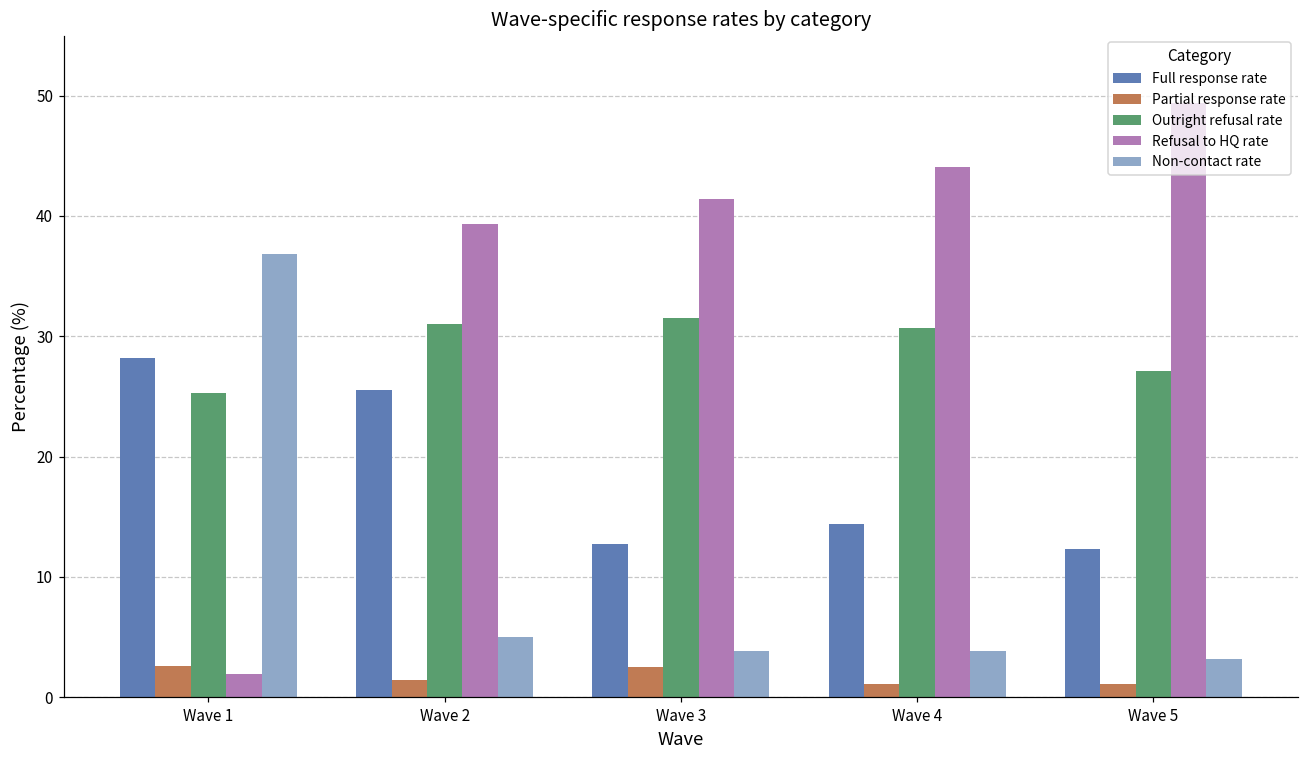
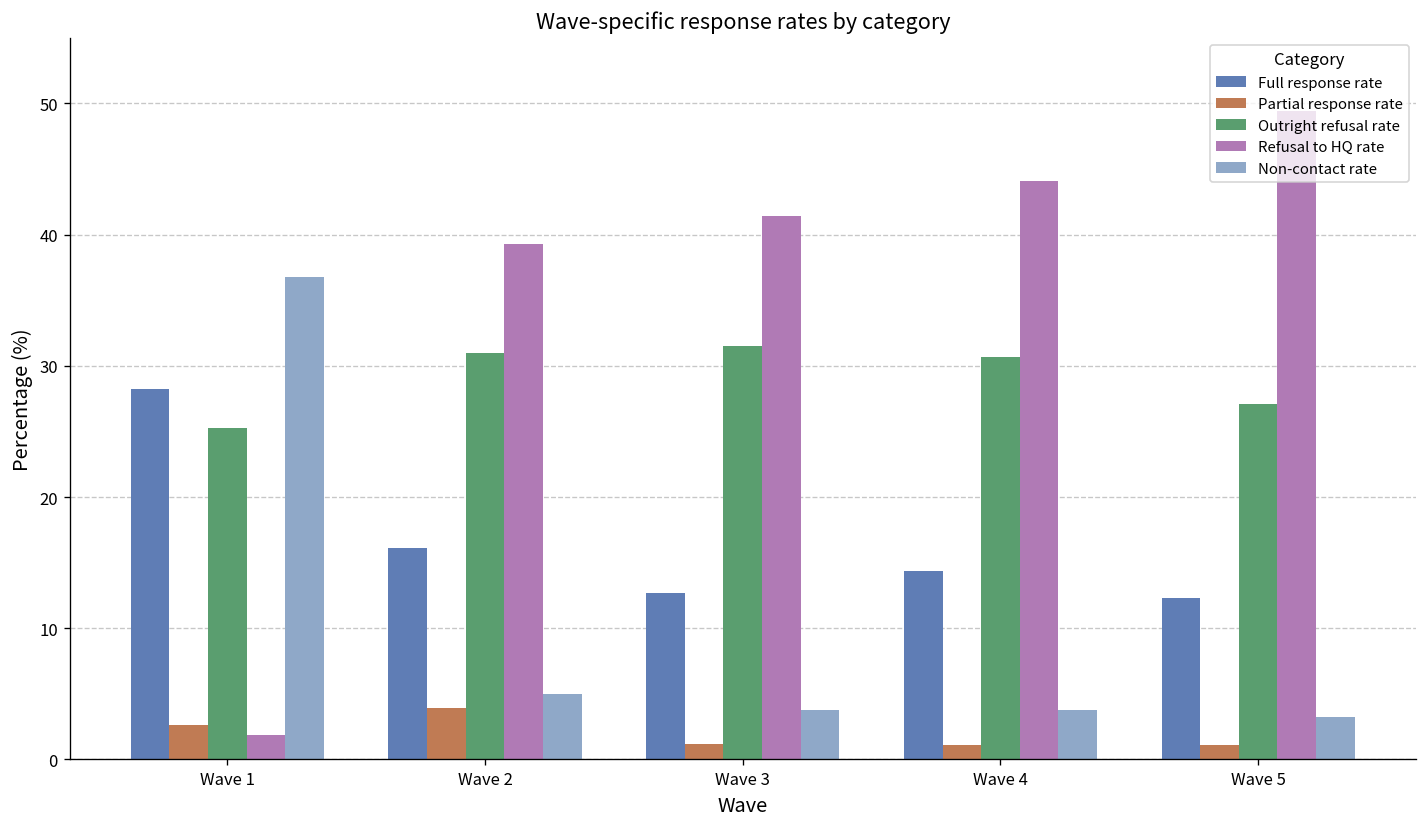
  {
    "Full response rate": {
      "Wave 1": 28.2,
-     "Wave 2": 25.5,
+     "Wave 2": 16.1,
      "Wave 3": 12.7,
      "Wave 4": 14.4,
      "Wave 5": 12.3
    },
    "Partial response rate": {
      "Wave 1": 2.6,
-     "Wave 2": 1.4,
-     "Wave 3": 2.5,
+     "Wave 2": 3.9,
+     "Wave 3": 1.2,
      "Wave 4": 1.1,
      "Wave 5": 1.1
    },
    "Outright refusal rate": {
      "Wave 1": 25.3,
      "Wave 2": 31.0,
      "Wave 3": 31.5,
      "Wave 4": 30.7,
      "Wave 5": 27.1
    }
  }
